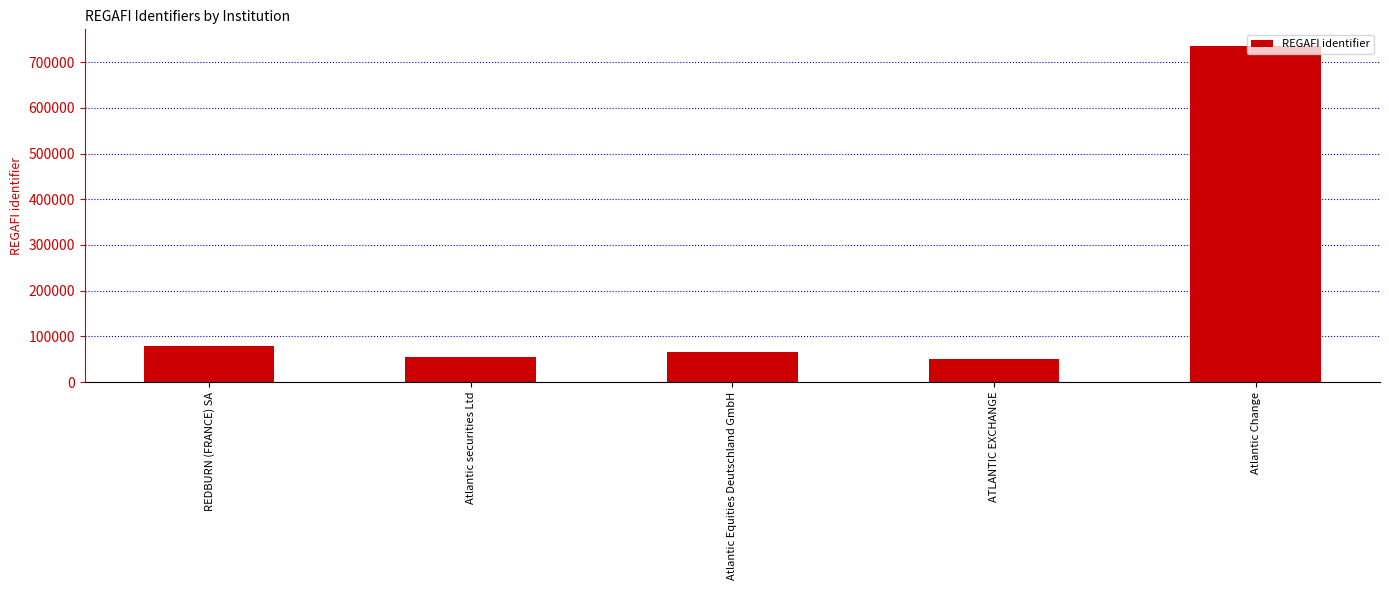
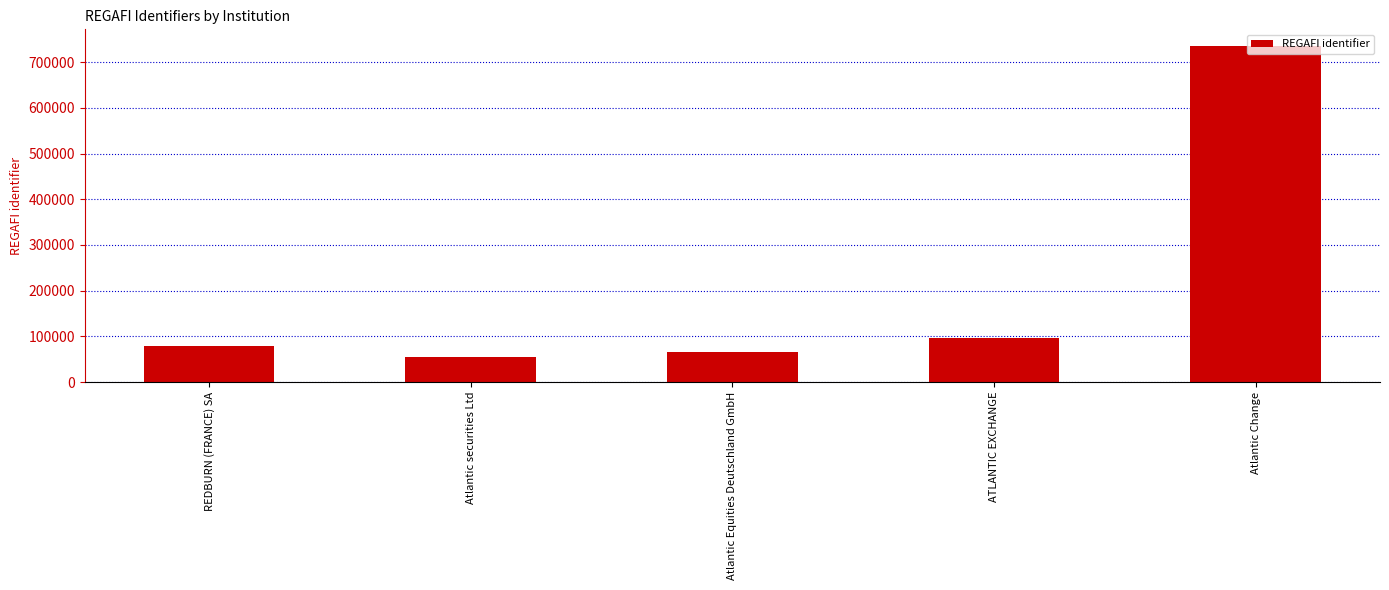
  {
    "REDBURN (FRANCE) SA": 80000,
    "Atlantic securities Ltd": 60000,
    "Atlantic Equities Deutschland GmbH": 60000,
-   "ATLANTIC EXCHANGE": 50000
+   "ATLANTIC EXCHANGE": 100000
  }
